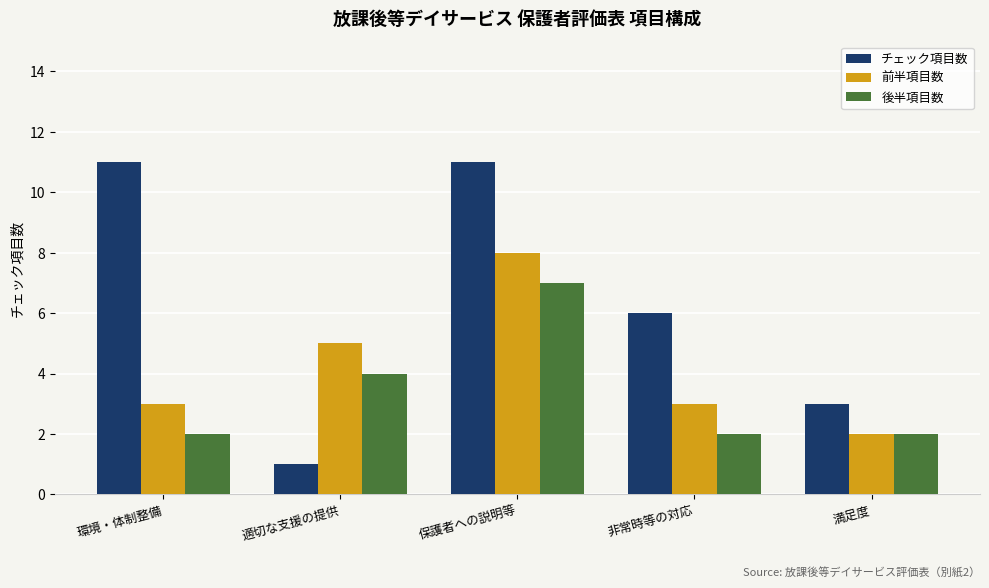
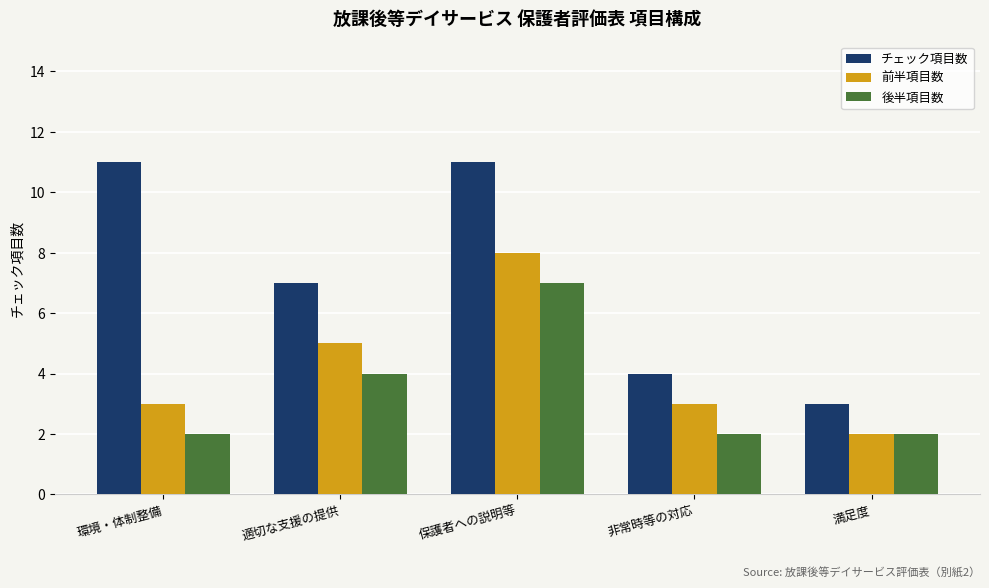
  {
    "チェック項目数": {
      "環境・体制整備": 11,
-     "適切な支援の提供": 1,
+     "適切な支援の提供": 7,
      "保護者への説明等": 11,
-     "非常時等の対応": 6,
+     "非常時等の対応": 4,
      "満足度": 3
    },
    "前半項目数": {
      "環境・体制整備": 3,
      "適切な支援の提供": 5,
      "保護者への説明等": 8,
      "非常時等の対応": 3,
      "満足度": 2
    },
    "後半項目数": {
      "環境・体制整備": 2,
      "適切な支援の提供": 4,
      "保護者への説明等": 7,
      "非常時等の対応": 2,
      "満足度": 2
    }
  }
